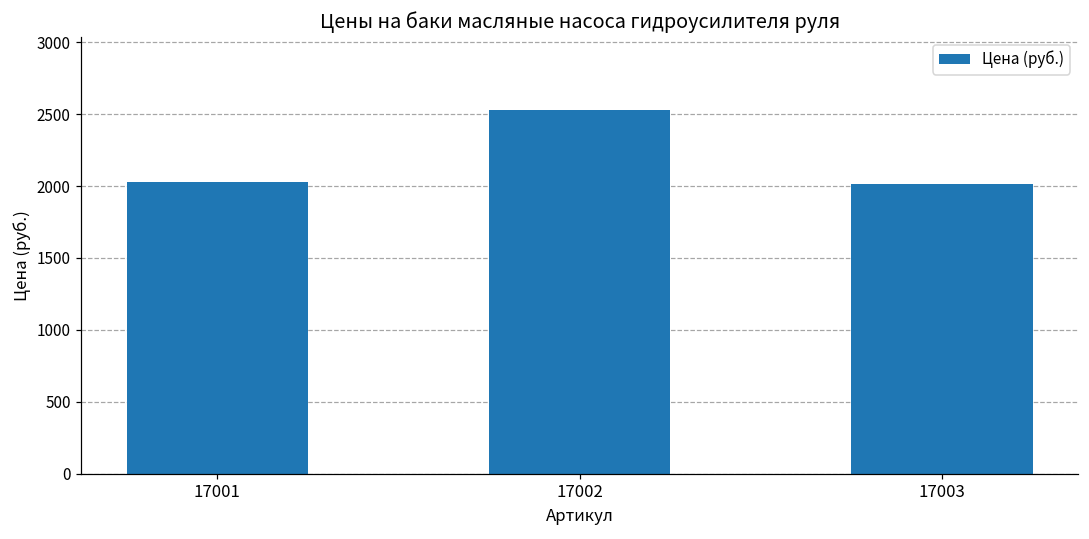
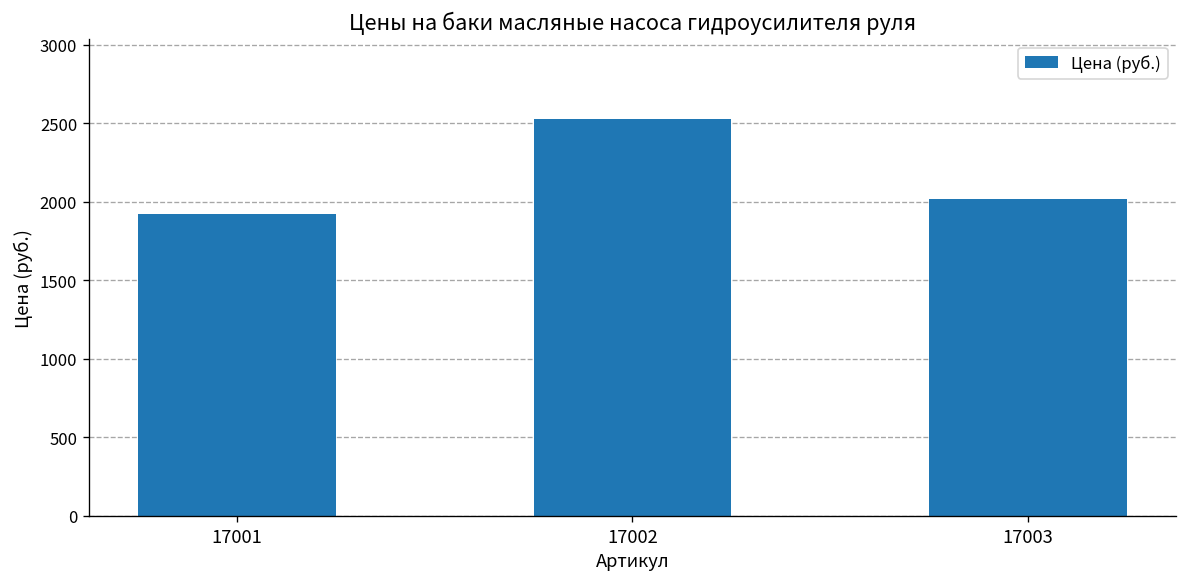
  {
-   "17001": 2030,
+   "17001": 1920,
    "17002": 2530,
    "17003": 2020
  }
